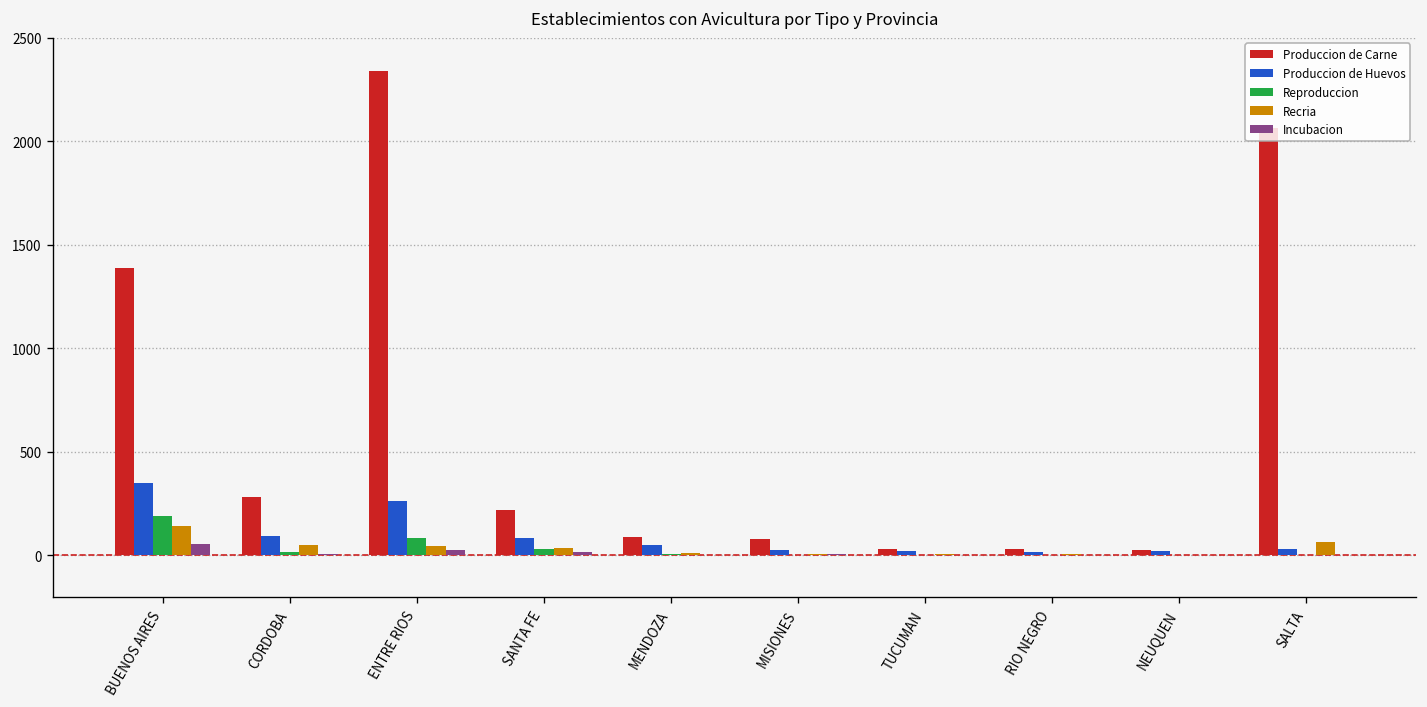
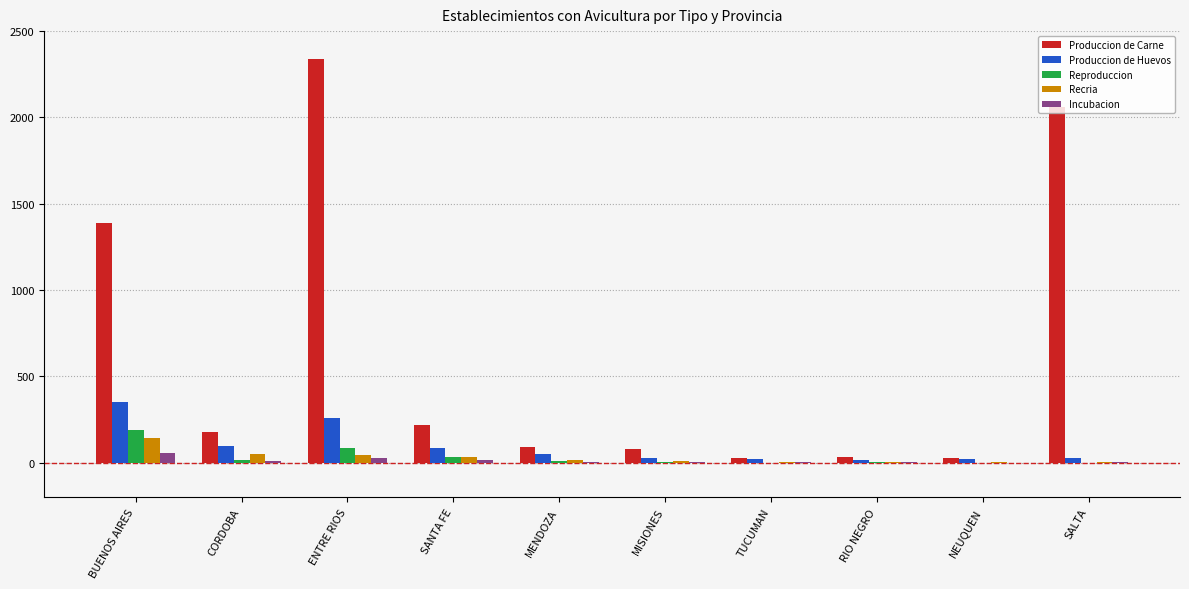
  {
    "Produccion de Carne": {
      "BUENOS AIRES": 1390,
-     "CORDOBA": 280,
+     "CORDOBA": 180,
      "ENTRE RIOS": 2340,
      "SANTA FE": 220,
      "MENDOZA": 90,
      "MISIONES": 80,
      "TUCUMAN": 30,
      "RIO NEGRO": 30,
      "NEUQUEN": 30
    },
    "Produccion de Huevos": {
      "BUENOS AIRES": 350,
      "CORDOBA": 100,
      "ENTRE RIOS": 260,
      "SANTA FE": 90,
      "MENDOZA": 50,
      "MISIONES": 30,
      "TUCUMAN": 20,
      "RIO NEGRO": 20,
      "NEUQUEN": 20,
      "SALTA": 30
    },
    "Reproduccion": {
      "BUENOS AIRES": 190,
      "CORDOBA": 20,
      "ENTRE RIOS": 90,
      "SANTA FE": 30,
      "TUCUMAN": 0,
      "SALTA": 0
    },
    "Recria": {
      "BUENOS AIRES": 140,
      "CORDOBA": 50,
      "ENTRE RIOS": 50,
      "SANTA FE": 40,
-     "SALTA": 60
+     "SALTA": 10
    },
    "Incubacion": {
      "BUENOS AIRES": 60,
      "ENTRE RIOS": 30,
      "SANTA FE": 20,
      "NEUQUEN": 0
    }
  }
